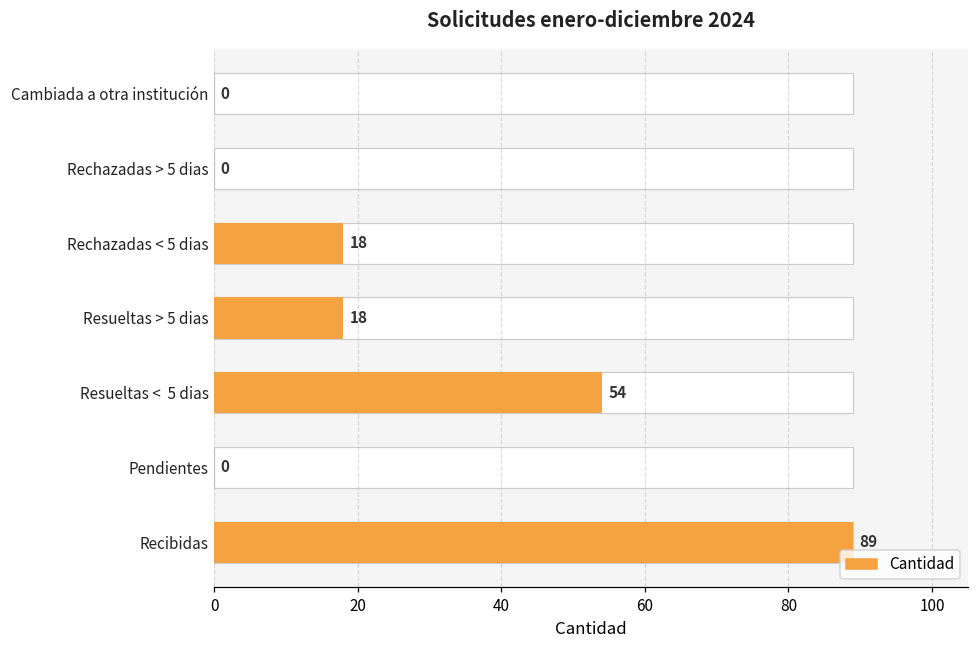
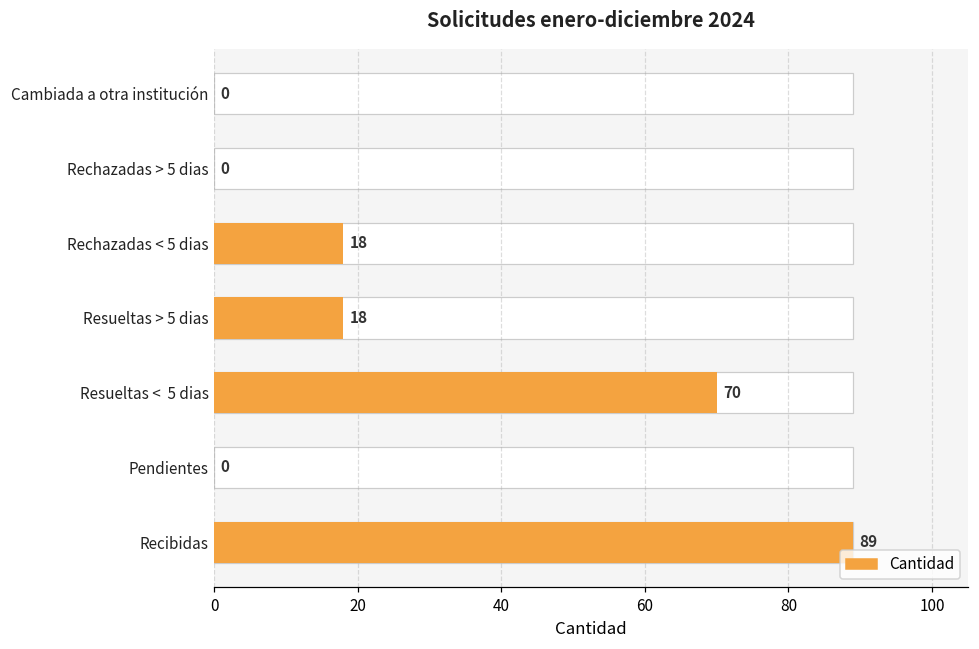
  {
    "Cantidad": {
      "Cambiada a otra institución": 0,
      "Rechazadas > 5 dias": 0,
-     "Resueltas < 5 dias": 54,
+     "Resueltas < 5 dias": 70,
      "Pendientes": 0,
      "Recibidas": 89
    }
  }
